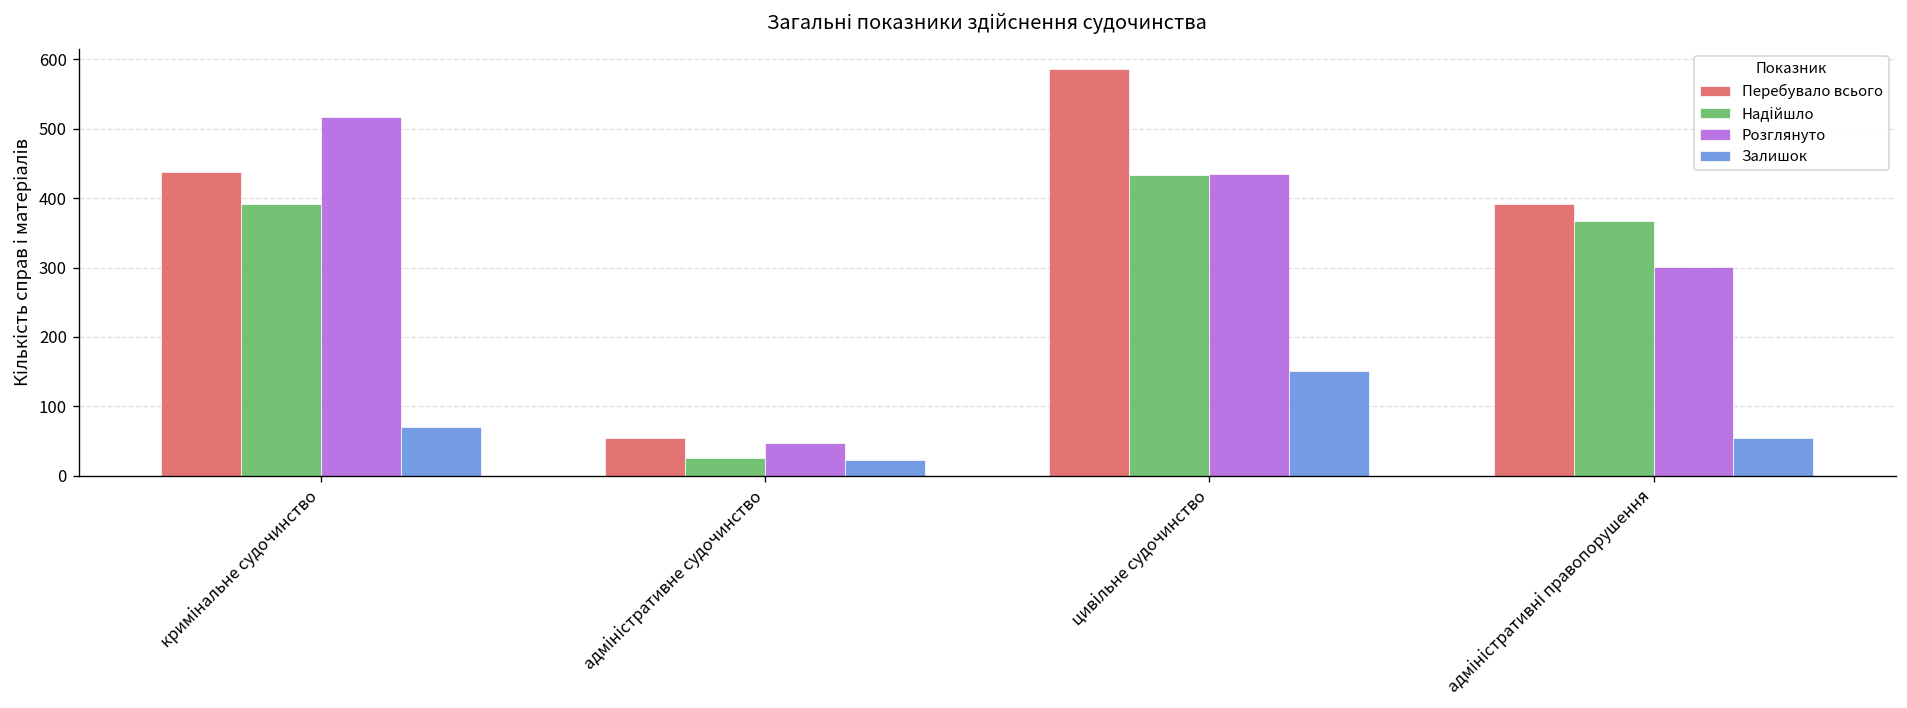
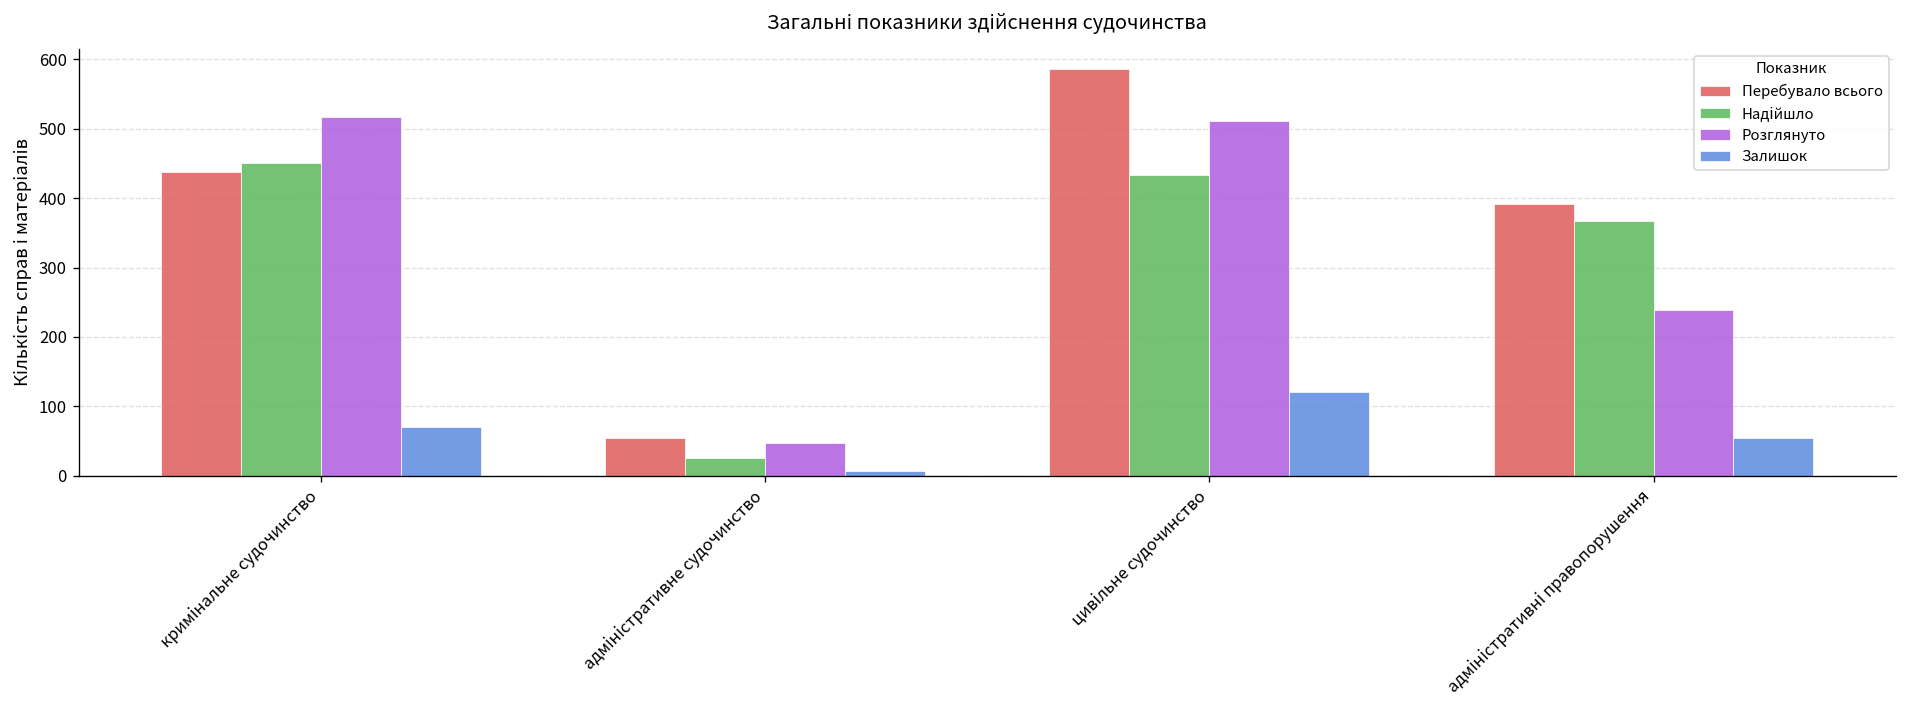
  {
    "Перебувало всього": {
      "кримінальне судочинство": 440,
      "адміністративне судочинство": 50,
      "цивільне судочинство": 590,
      "адміністративні правопорушення": 390
    },
    "Надійшло": {
-     "кримінальне судочинство": 390,
+     "кримінальне судочинство": 450,
      "адміністративне судочинство": 30,
      "цивільне судочинство": 430,
      "адміністративні правопорушення": 370
    },
    "Розглянуто": {
      "кримінальне судочинство": 520,
      "адміністративне судочинство": 50,
-     "цивільне судочинство": 440,
-     "адміністративні правопорушення": 300
+     "цивільне судочинство": 510,
+     "адміністративні правопорушення": 240
    },
    "Залишок": {
      "кримінальне судочинство": 70,
-     "адміністративне судочинство": 20,
-     "цивільне судочинство": 150,
+     "адміністративне судочинство": 10,
+     "цивільне судочинство": 120,
      "адміністративні правопорушення": 50
    }
  }
